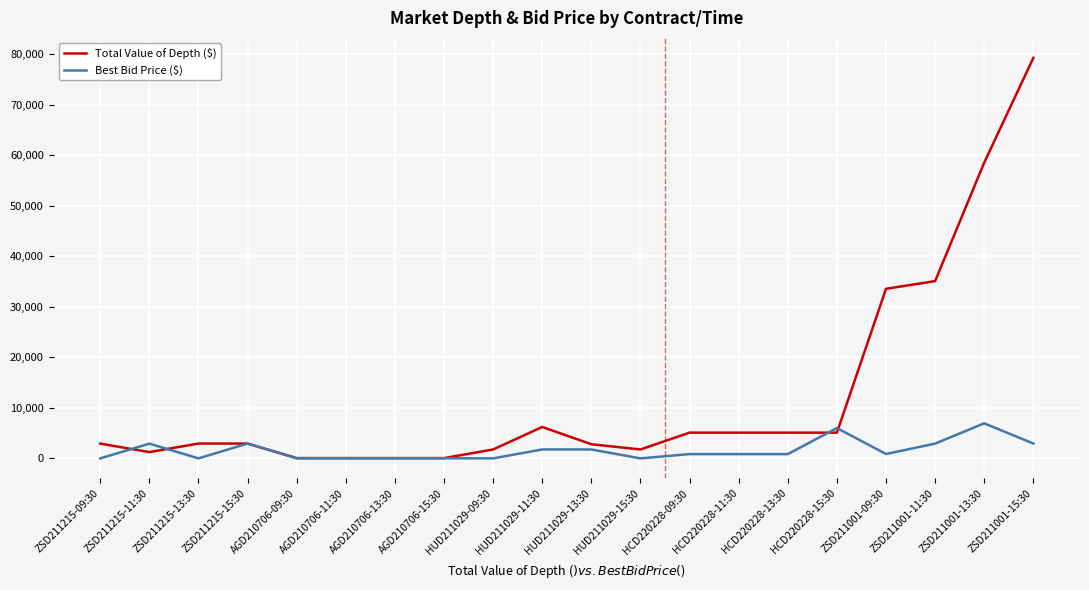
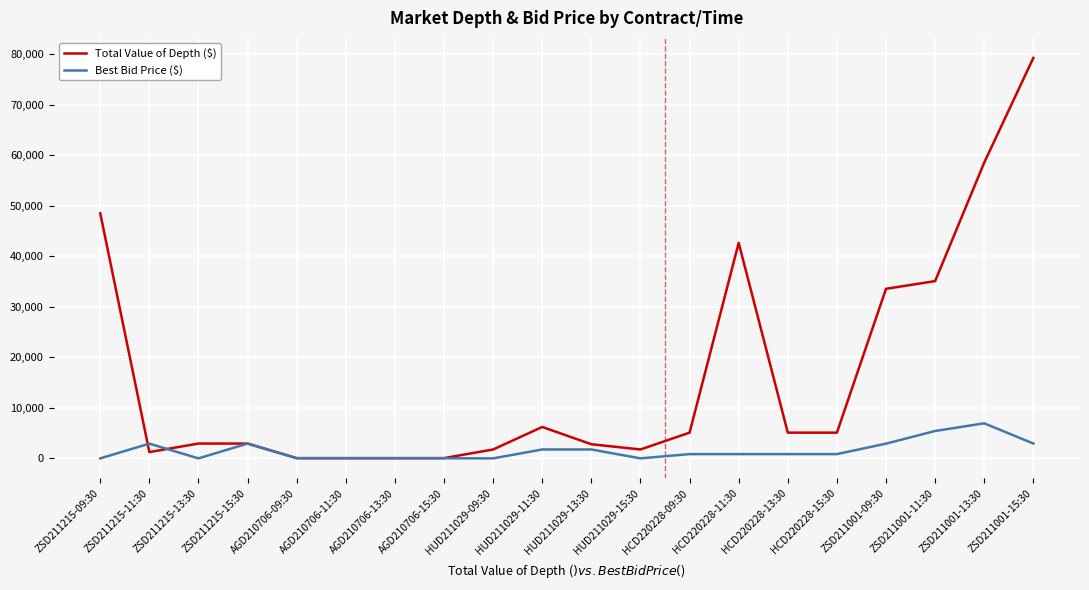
  {
    "Total Value of Depth ($)": {
-     "ZSD211215-09:30": "3,000",
+     "ZSD211215-09:30": "49,000",
      "ZSD211215-11:30": "1,000",
      "ZSD211215-13:30": "3,000",
      "HUD211029-09:30": "2,000",
      "HUD211029-11:30": "6,000",
      "HUD211029-13:30": "3,000",
      "HUD211029-15:30": "2,000",
      "HCD220228-09:30": "5,000",
-     "HCD220228-11:30": "5,000",
+     "HCD220228-11:30": "43,000",
      "HCD220228-13:30": "5,000",
      "HCD220228-15:30": "5,000",
      "ZSD211001-09:30": "34,000",
      "ZSD211001-11:30": "35,000",
      "ZSD211001-13:30": "59,000",
      "ZSD211001-15:30": "79,000"
    },
    "Best Bid Price ($)": {
      "ZSD211215-09:30": "0",
      "ZSD211215-11:30": "3,000",
      "ZSD211215-13:30": "0",
      "HUD211029-09:30": "0",
      "HUD211029-11:30": "2,000",
      "HUD211029-13:30": "2,000",
      "HUD211029-15:30": "0",
      "HCD220228-09:30": "1,000",
      "HCD220228-11:30": "1,000",
      "HCD220228-13:30": "1,000",
-     "HCD220228-15:30": "6,000",
-     "ZSD211001-09:30": "1,000",
-     "ZSD211001-11:30": "3,000",
+     "HCD220228-15:30": "1,000",
+     "ZSD211001-09:30": "3,000",
+     "ZSD211001-11:30": "5,000",
      "ZSD211001-13:30": "7,000",
      "ZSD211001-15:30": "3,000"
    }
  }
